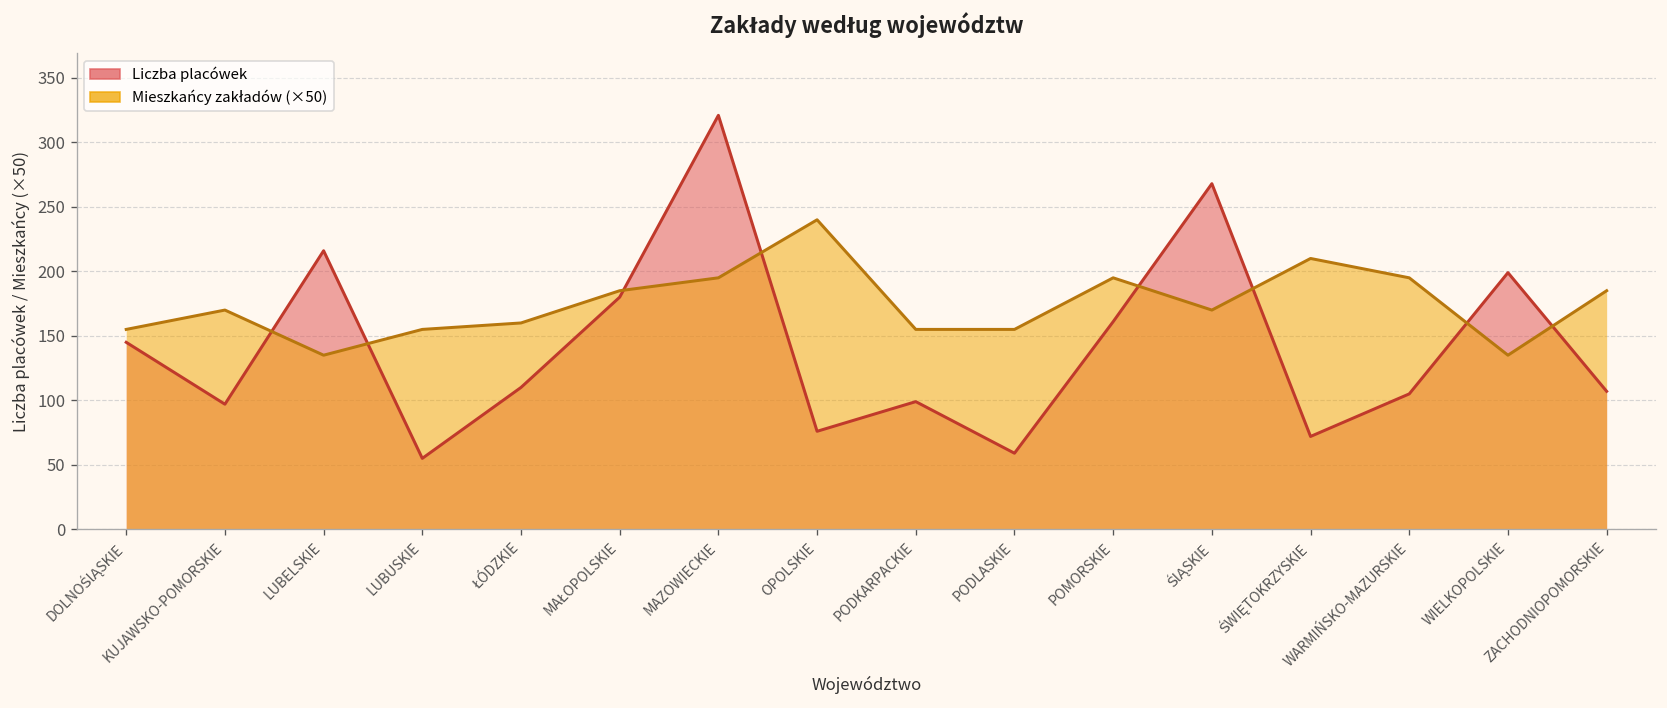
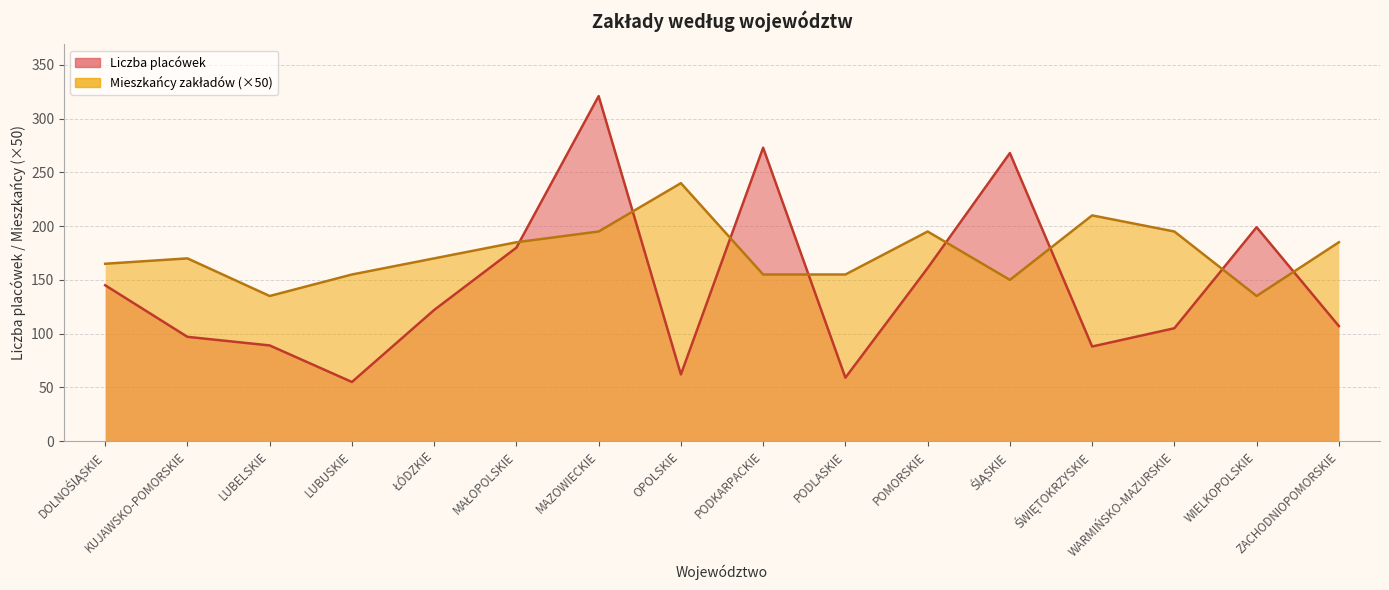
  {
    "Liczba placówek": {
      "DOLNOŚlĄSKIE": 145,
      "KUJAWSKO-POMORSKIE": 97,
-     "LUBELSKIE": 216,
+     "LUBELSKIE": 89,
      "LUBUSKIE": 55,
-     "ŁÓDZKIE": 110,
+     "ŁÓDZKIE": 122,
      "MAŁOPOLSKIE": 180,
      "MAZOWIECKIE": 321,
-     "OPOLSKIE": 76,
-     "PODKARPACKIE": 99,
+     "OPOLSKIE": 62,
+     "PODKARPACKIE": 273,
      "PODLASKIE": 59,
      "POMORSKIE": 161,
      "ŚlĄSKIE": 268,
-     "ŚWIĘTOKRZYSKIE": 72,
+     "ŚWIĘTOKRZYSKIE": 88,
      "WARMIŃSKO-MAZURSKIE": 105,
      "WIELKOPOLSKIE": 199,
      "ZACHODNIOPOMORSKIE": 107
    },
    "Mieszkańcy zakładów (×50)": {
-     "DOLNOŚlĄSKIE": 155,
+     "DOLNOŚlĄSKIE": 165,
      "KUJAWSKO-POMORSKIE": 170,
      "LUBELSKIE": 135,
      "LUBUSKIE": 155,
-     "ŁÓDZKIE": 160,
+     "ŁÓDZKIE": 170,
      "MAŁOPOLSKIE": 185,
      "MAZOWIECKIE": 195,
      "OPOLSKIE": 240,
      "PODKARPACKIE": 155,
      "PODLASKIE": 155,
      "POMORSKIE": 195,
-     "ŚlĄSKIE": 170,
+     "ŚlĄSKIE": 150,
      "ŚWIĘTOKRZYSKIE": 210,
      "WARMIŃSKO-MAZURSKIE": 195,
      "WIELKOPOLSKIE": 135,
      "ZACHODNIOPOMORSKIE": 185
    }
  }
